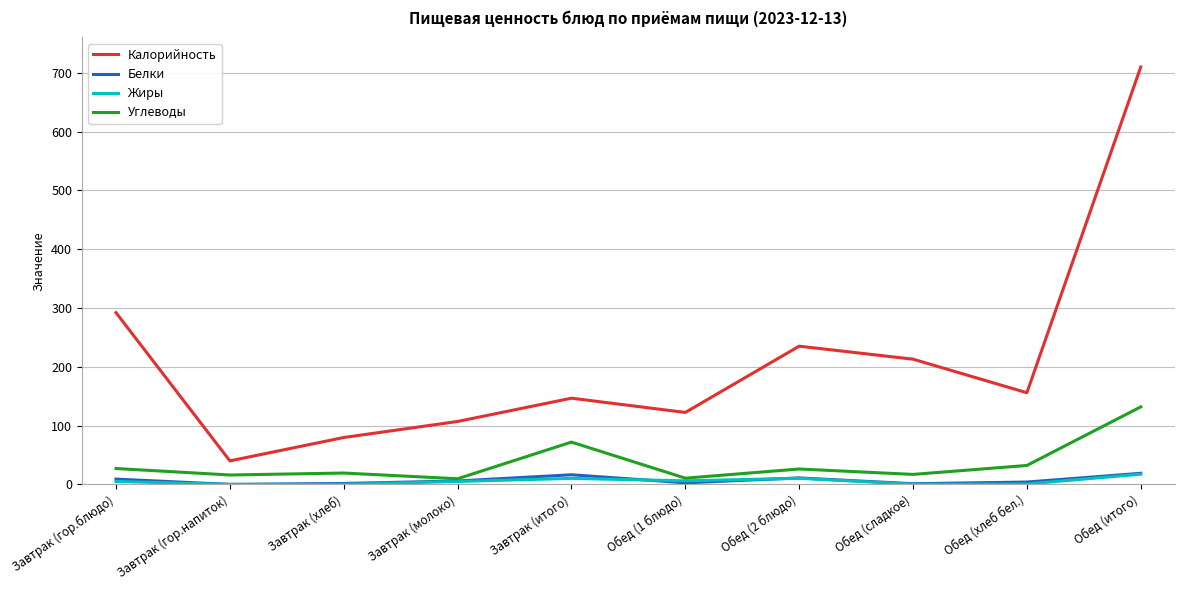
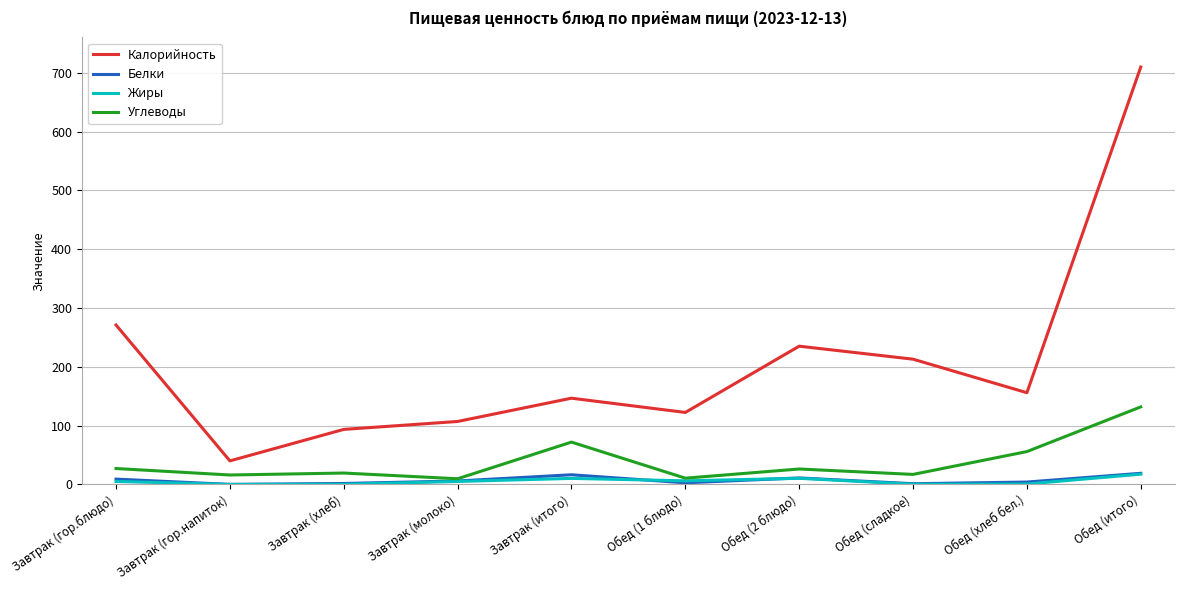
  {
    "Калорийность": {
-     "Завтрак (гор.блюдо)": 290,
+     "Завтрак (гор.блюдо)": 270,
      "Завтрак (гор.напиток)": 40,
-     "Завтрак (хлеб)": 80,
+     "Завтрак (хлеб)": 90,
      "Завтрак (молоко)": 110,
      "Завтрак (итого)": 150,
      "Обед (1 блюдо)": 120,
      "Обед (2 блюдо)": 240,
      "Обед (сладкое)": 210,
      "Обед (хлеб бел.)": 160,
      "Обед (итого)": 710
    },
    "Белки": {
      "Завтрак (итого)": 20
    },
    "Жиры": {
      "Завтрак (итого)": 10
    },
    "Углеводы": {
      "Завтрак (гор.блюдо)": 30,
      "Завтрак (гор.напиток)": 20,
      "Завтрак (хлеб)": 20,
      "Завтрак (итого)": 70,
      "Обед (1 блюдо)": 10,
      "Обед (2 блюдо)": 30,
      "Обед (сладкое)": 20,
-     "Обед (хлеб бел.)": 30,
+     "Обед (хлеб бел.)": 60,
      "Обед (итого)": 130
    }
  }
